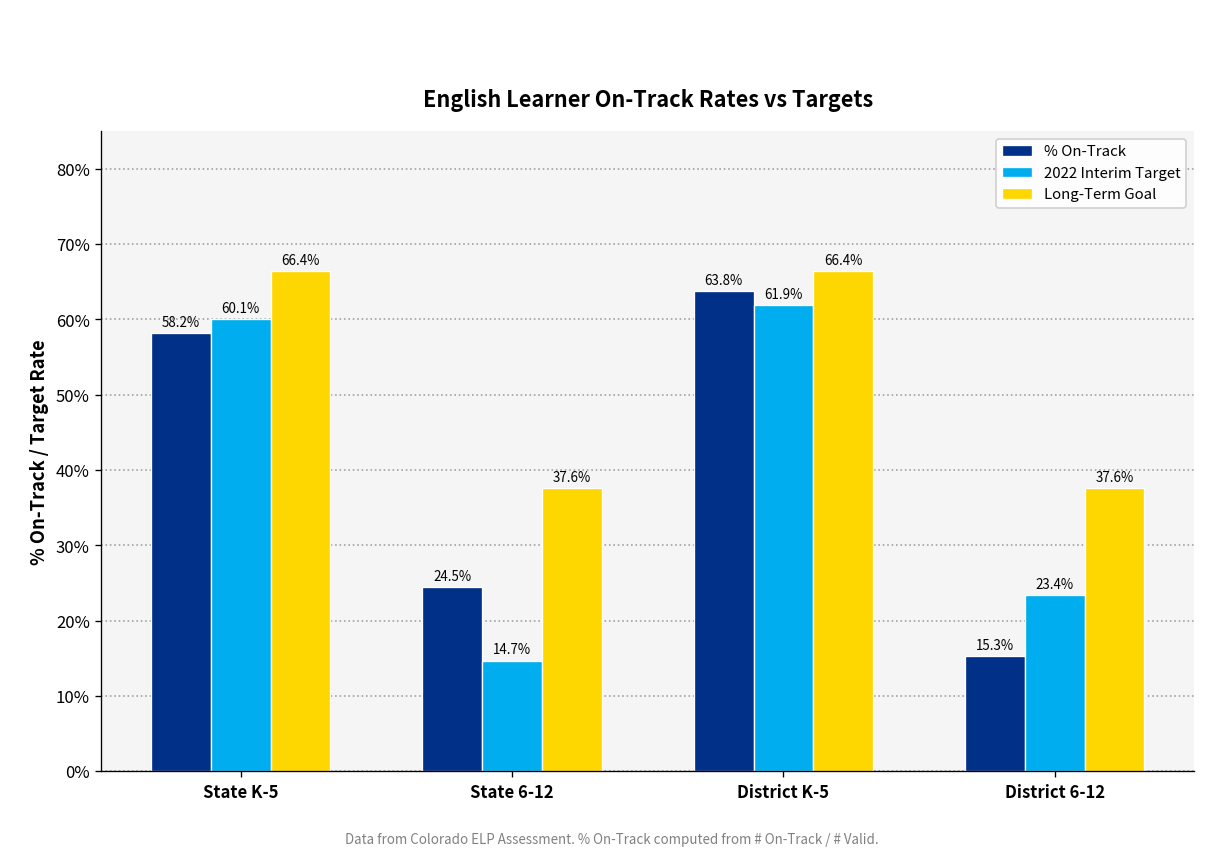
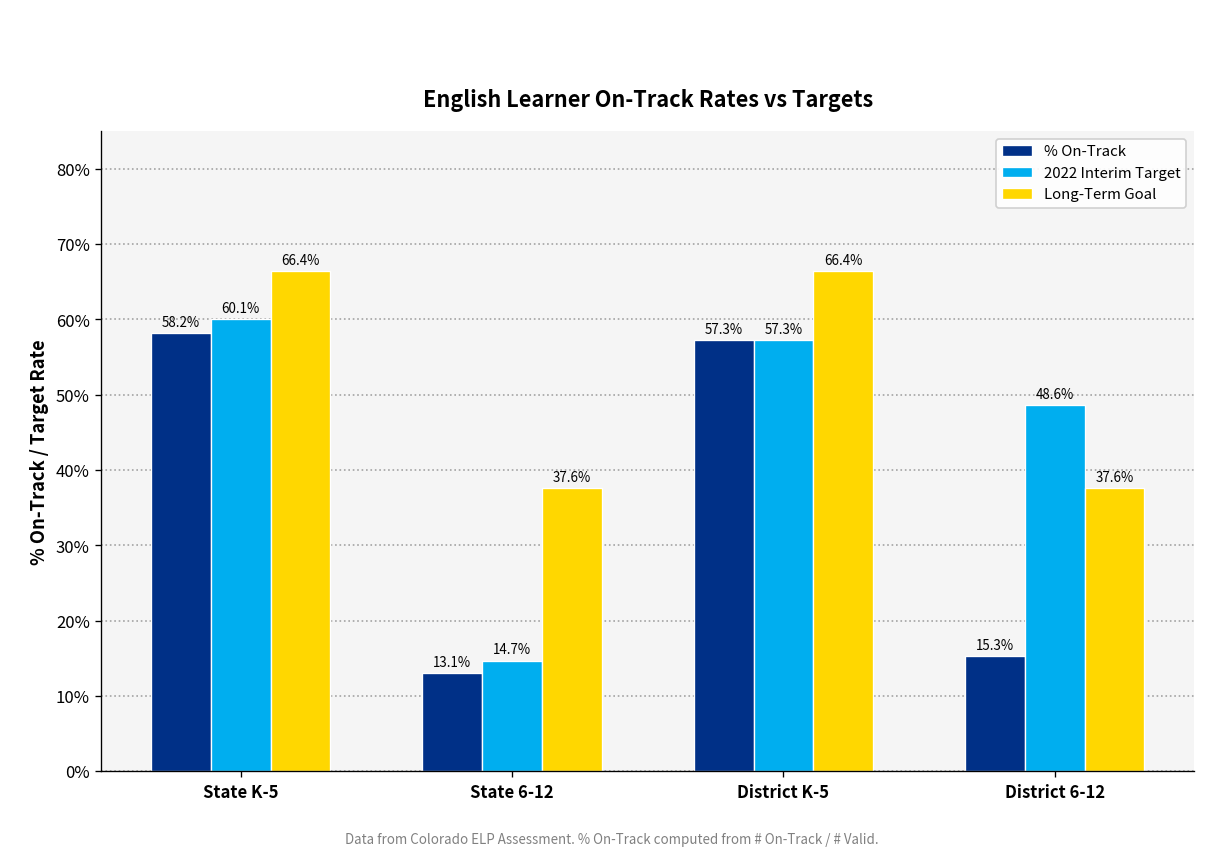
  {
    "% On-Track": {
      "State K-5": "58.2%",
-     "State 6-12": "24.5%",
-     "District K-5": "63.8%",
+     "State 6-12": "13.1%",
+     "District K-5": "57.3%",
      "District 6-12": "15.3%"
    },
    "2022 Interim Target": {
      "State K-5": "60.1%",
      "State 6-12": "14.7%",
-     "District K-5": "61.9%",
-     "District 6-12": "23.4%"
+     "District K-5": "57.3%",
+     "District 6-12": "48.6%"
    },
    "Long-Term Goal": {
      "State K-5": "66.4%",
      "State 6-12": "37.6%",
      "District K-5": "66.4%",
      "District 6-12": "37.6%"
    }
  }
